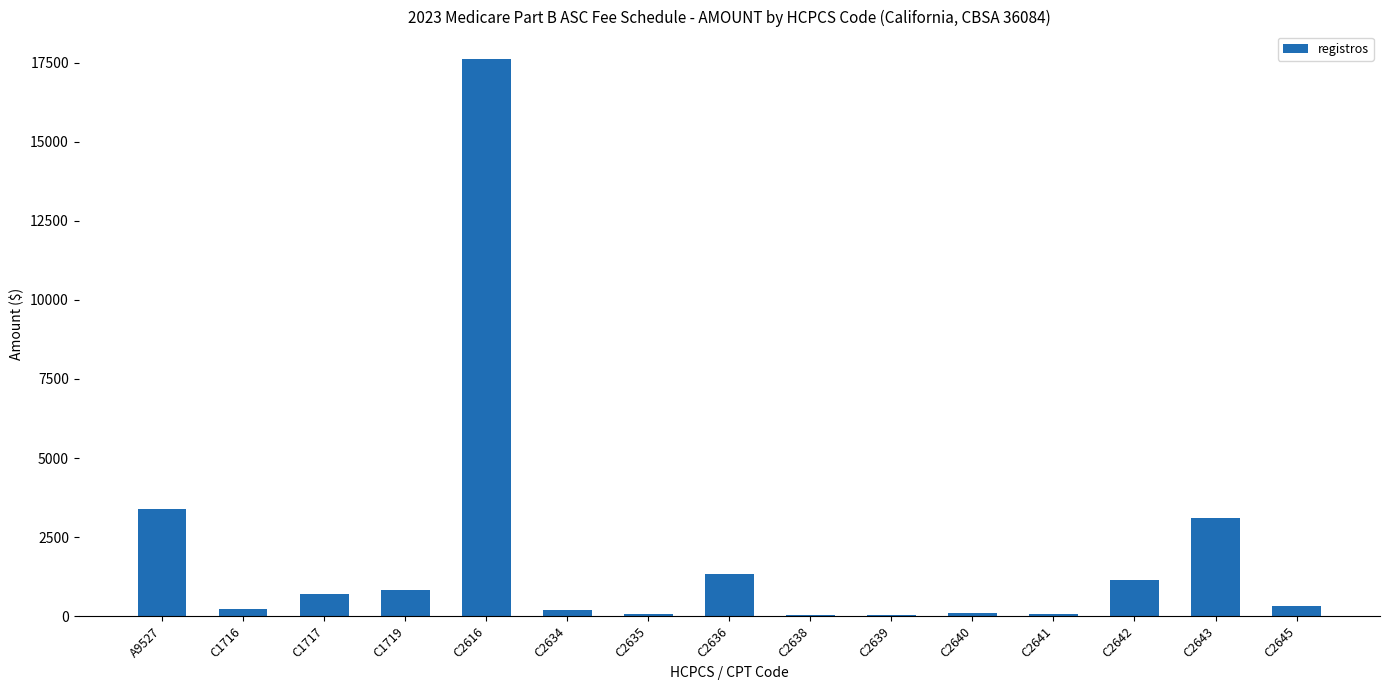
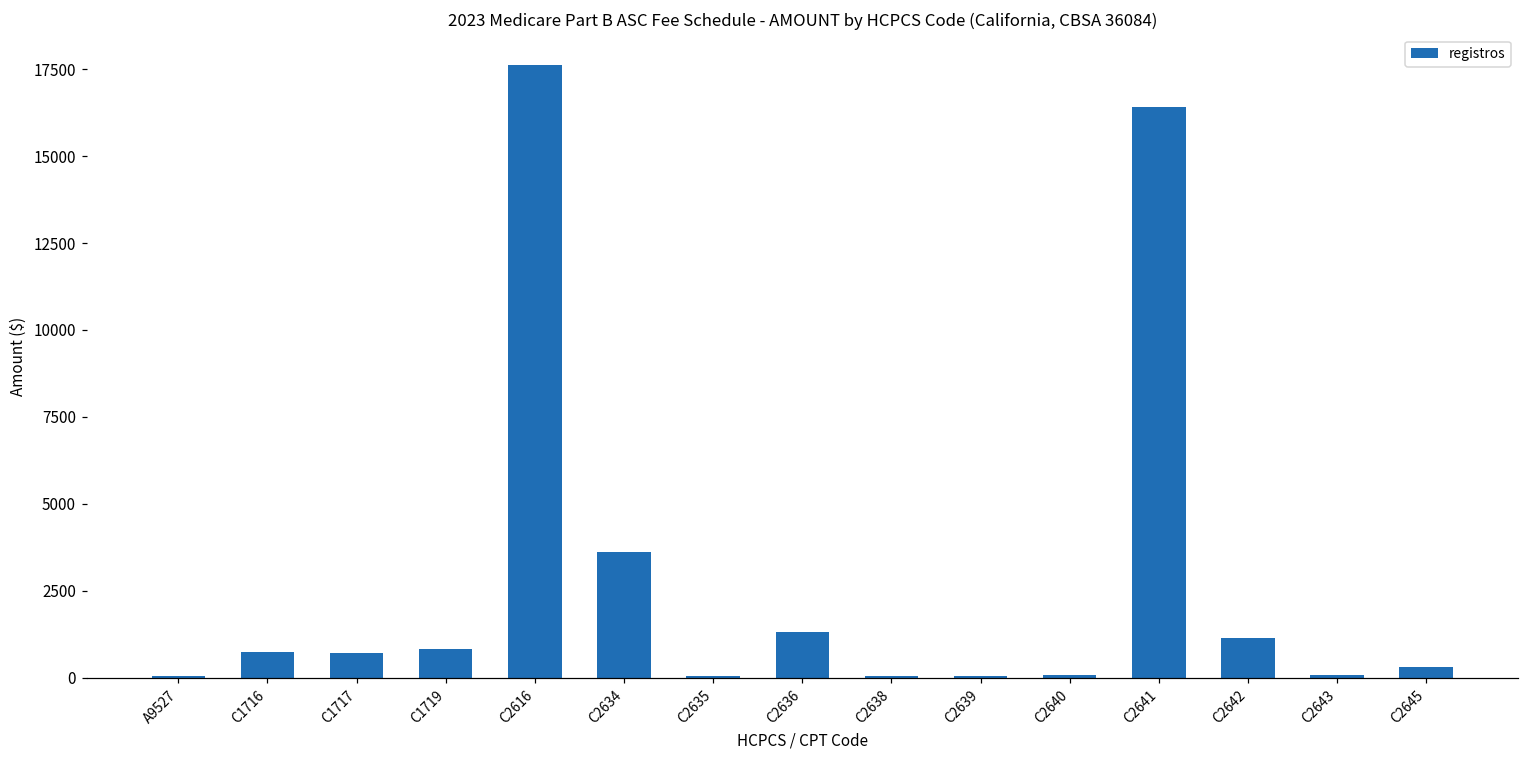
  {
-   "A9527": 3400,
-   "C1716": 200,
+   "A9527": 0,
+   "C1716": 700,
    "C1717": 700,
    "C1719": 800,
    "C2616": 17600,
-   "C2634": 200,
+   "C2634": 3600,
    "C2636": 1300,
    "C2640": 100,
-   "C2641": 100,
+   "C2641": 16400,
    "C2642": 1100,
-   "C2643": 3100,
+   "C2643": 100,
    "C2645": 300
  }
